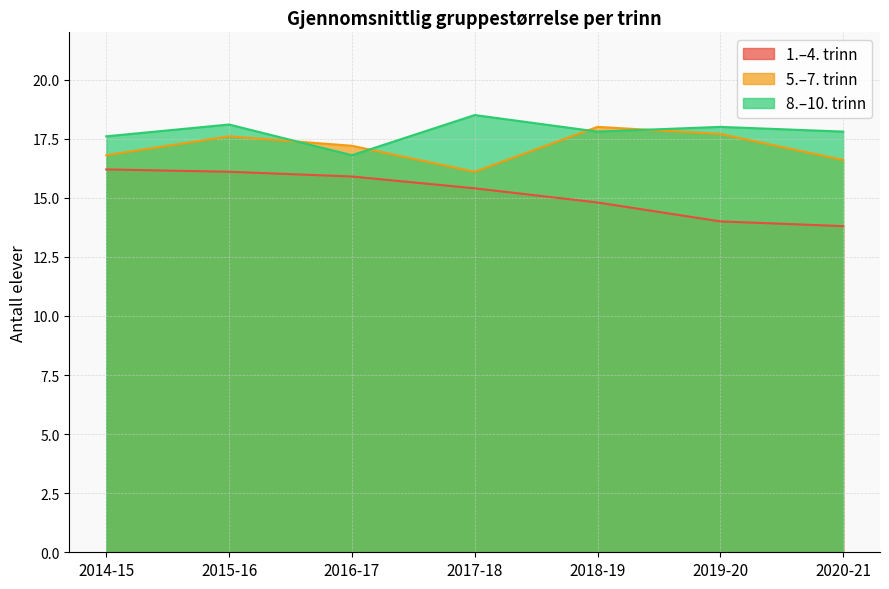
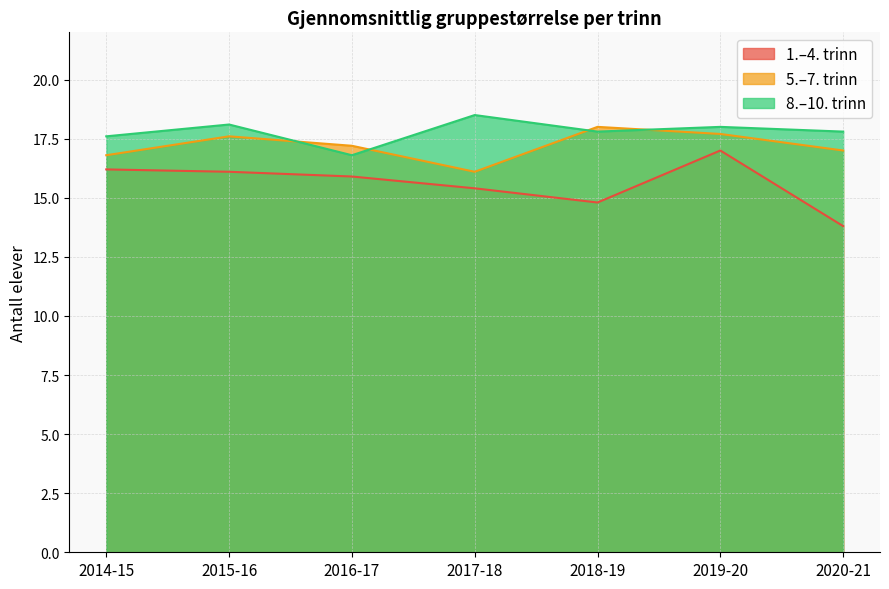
  {
    "1.–4. trinn": {
      "2014-15": 16.2,
      "2015-16": 16,
      "2016-17": 16,
      "2017-18": 15.4,
      "2018-19": 14.8,
-     "2019-20": 14,
+     "2019-20": 17,
      "2020-21": 13.8
    },
    "5.–7. trinn": {
      "2014-15": 16.8,
      "2015-16": 17.6,
      "2016-17": 17.2,
      "2017-18": 16.1,
      "2018-19": 18.0,
      "2019-20": 17.7,
-     "2020-21": 16.6
+     "2020-21": 17.0
    },
    "8.–10. trinn": {
      "2014-15": 17.6,
      "2015-16": 18.1,
      "2016-17": 16.8,
      "2017-18": 18.5,
      "2018-19": 17.8,
      "2019-20": 18.0,
      "2020-21": 17.8
    }
  }
